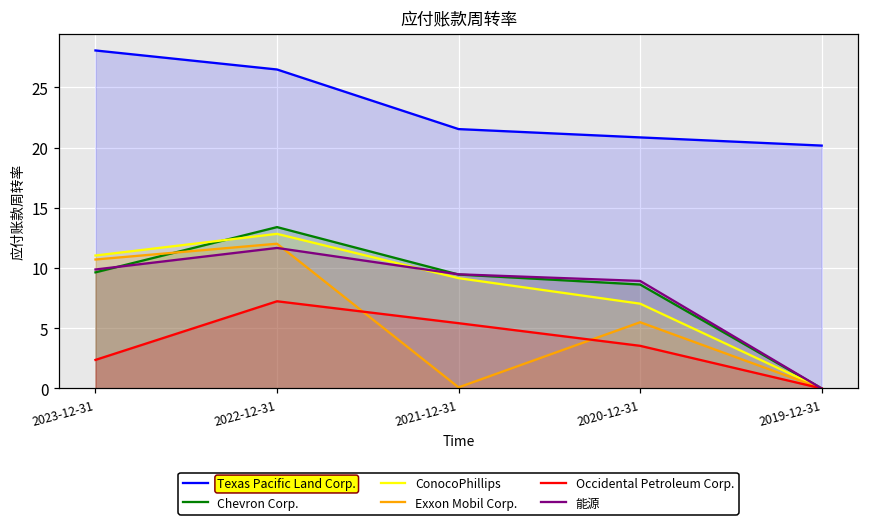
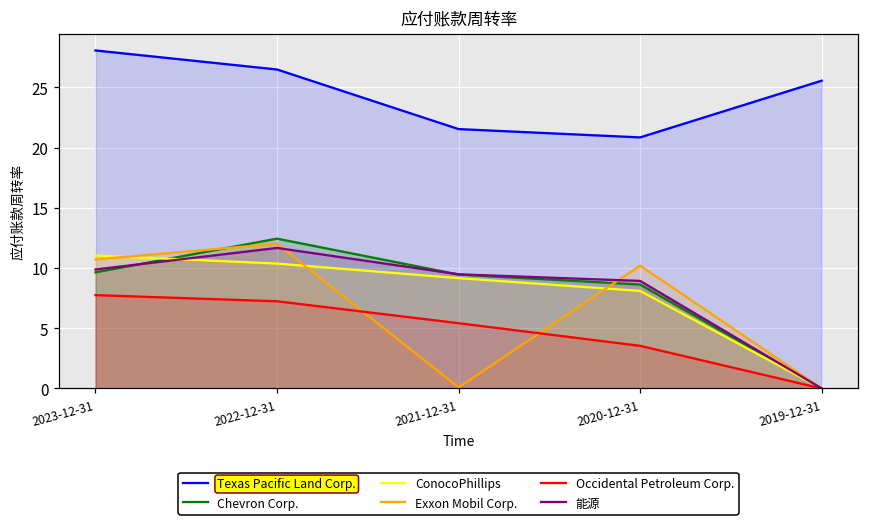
  {
    "Texas Pacific Land Corp.": {
      "2023-12-31": 28.1,
      "2022-12-31": 26.5,
      "2021-12-31": 21.5,
      "2020-12-31": 20.9,
-     "2019-12-31": 20.2
+     "2019-12-31": 25.6
    },
    "Chevron Corp.": {
      "2023-12-31": 9.6,
-     "2022-12-31": 13.4,
+     "2022-12-31": 12.4,
      "2020-12-31": 8.6
    },
    "ConocoPhillips": {
      "2023-12-31": 11.0,
-     "2022-12-31": 12.8,
+     "2022-12-31": 10.4,
      "2021-12-31": 9.2,
-     "2020-12-31": 7.0
+     "2020-12-31": 8.1
    },
    "Exxon Mobil Corp.": {
      "2023-12-31": 10.7,
      "2022-12-31": 12.0,
      "2021-12-31": 0.1,
-     "2020-12-31": 5.5
+     "2020-12-31": 10.2
    },
    "Occidental Petroleum Corp.": {
-     "2023-12-31": 2.4,
+     "2023-12-31": 7.8,
      "2022-12-31": 7.2,
      "2021-12-31": 5.4,
      "2020-12-31": 3.5
    },
    "能源": {
      "2023-12-31": 9.9,
      "2022-12-31": 11.7,
      "2020-12-31": 8.9
    }
  }
